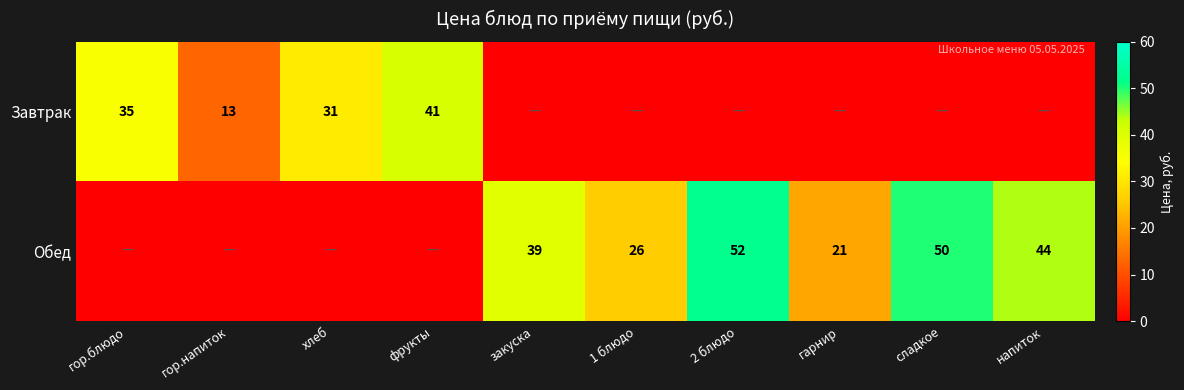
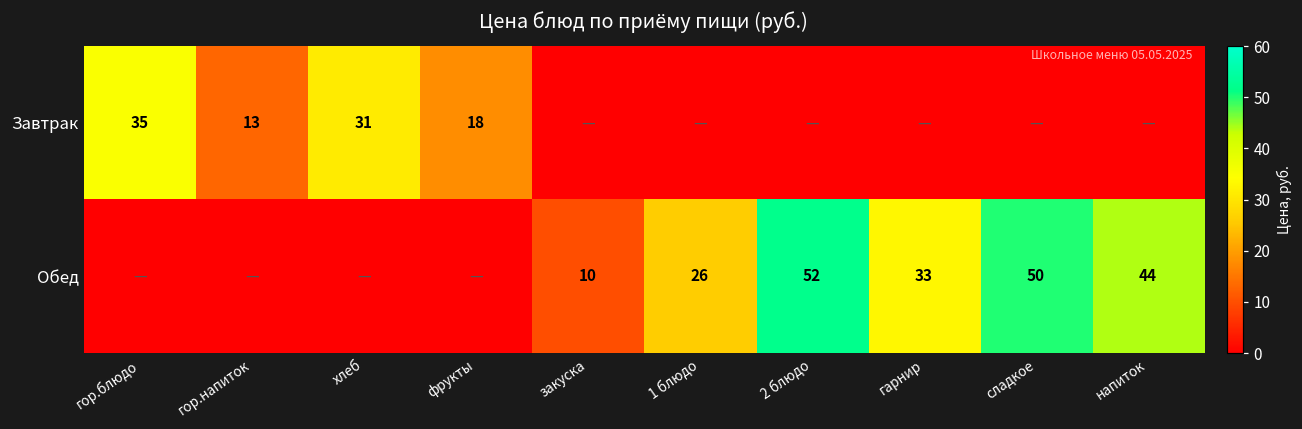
  {
    "Завтрак": {
      "гор.блюдо": 35,
      "гор.напиток": 13,
      "хлеб": 31,
-     "фрукты": 41
+     "фрукты": 18
    },
    "Обед": {
-     "закуска": 39,
+     "закуска": 10,
      "1 блюдо": 26,
      "2 блюдо": 52,
-     "гарнир": 21,
+     "гарнир": 33,
      "сладкое": 50,
      "напиток": 44
    }
  }
